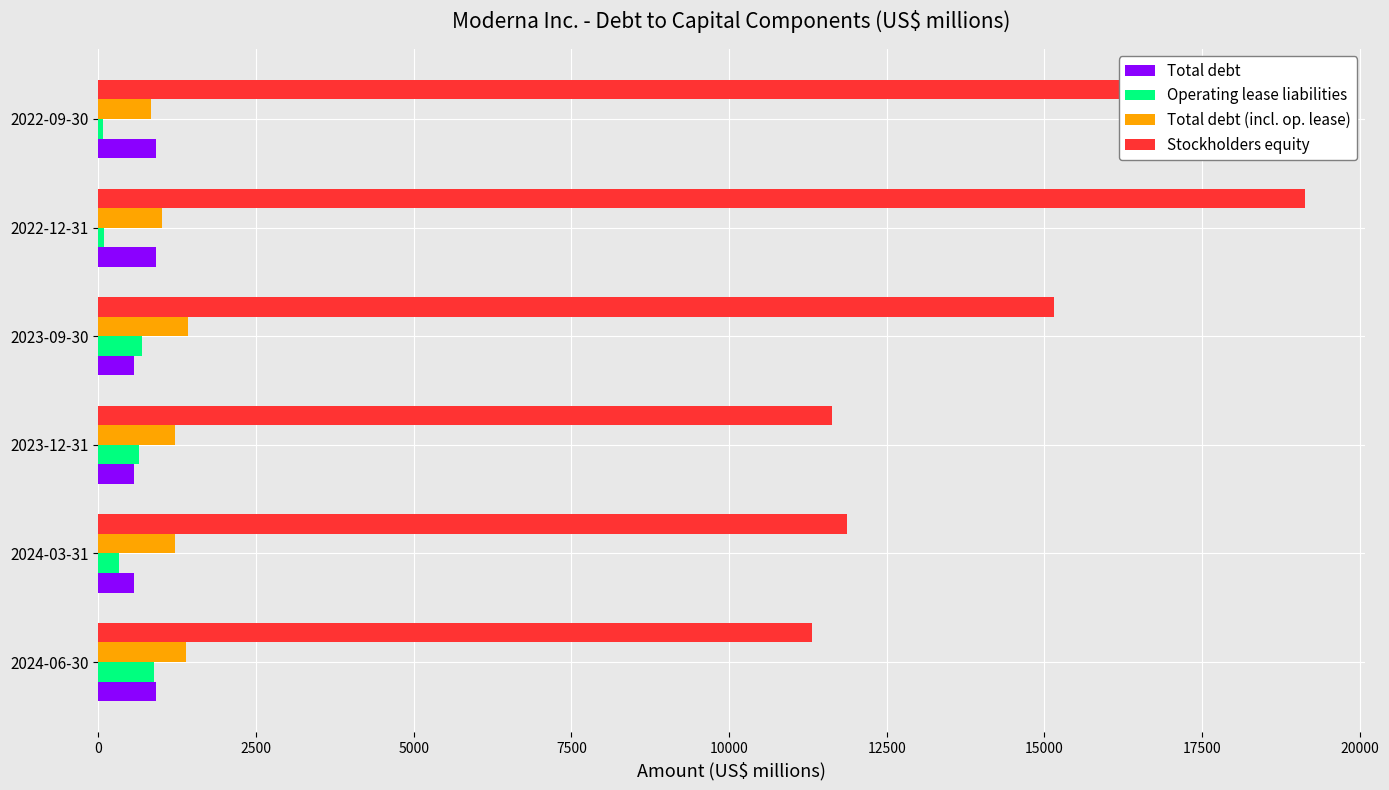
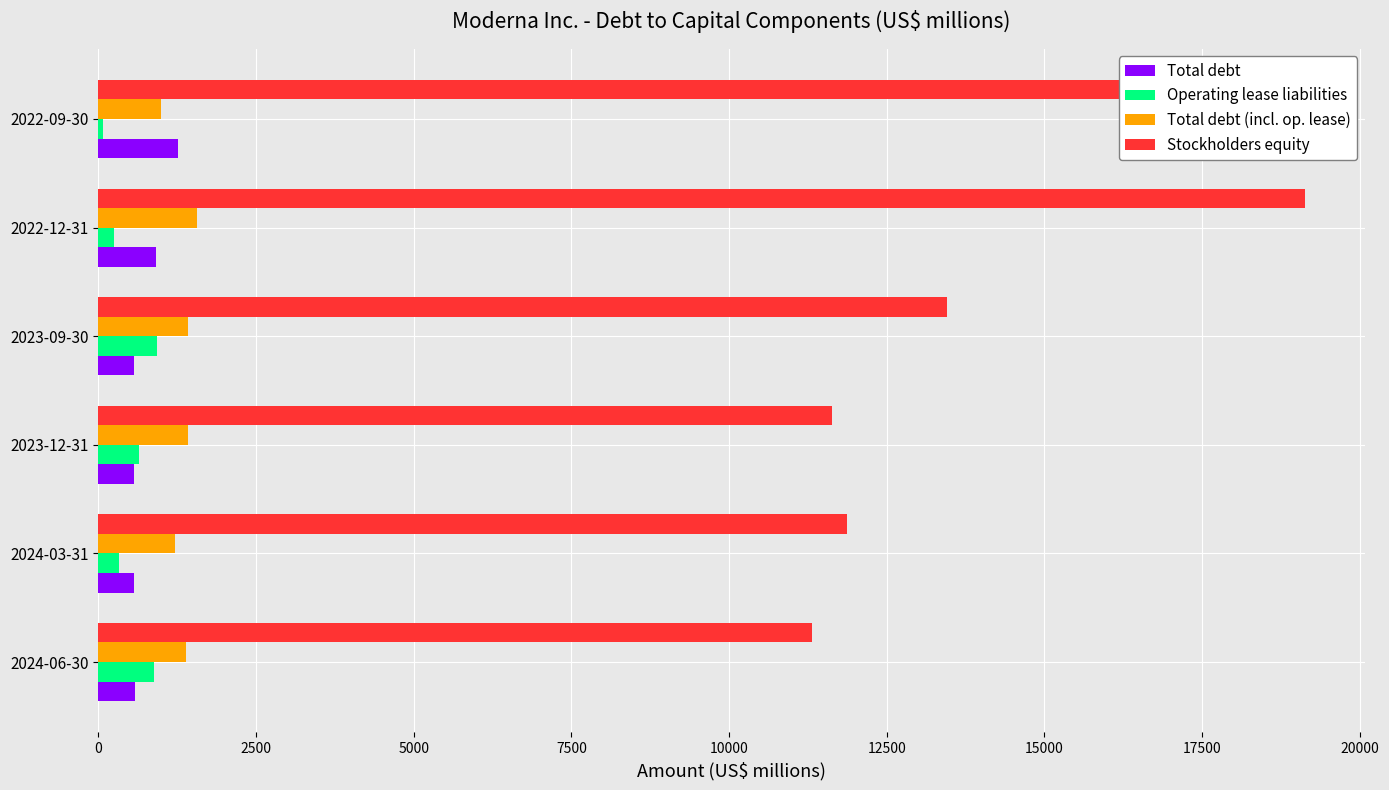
  {
    "Total debt": {
-     "2022-09-30": 900,
+     "2022-09-30": 1300,
      "2022-12-31": 900,
      "2023-09-30": 600,
      "2023-12-31": 600,
      "2024-03-31": 600,
-     "2024-06-30": 900
+     "2024-06-30": 600
    },
    "Operating lease liabilities": {
      "2022-09-30": 100,
-     "2022-12-31": 100,
-     "2023-09-30": 700,
+     "2022-12-31": 200,
+     "2023-09-30": 900,
      "2023-12-31": 600,
      "2024-03-31": 300,
      "2024-06-30": 900
    },
    "Total debt (incl. op. lease)": {
-     "2022-09-30": 800,
-     "2022-12-31": 1000,
+     "2022-09-30": 1000,
+     "2022-12-31": 1600,
      "2023-09-30": 1400,
-     "2023-12-31": 1200,
+     "2023-12-31": 1400,
      "2024-03-31": 1200,
      "2024-06-30": 1400
    },
    "Stockholders equity": {
      "2022-12-31": 19100,
-     "2023-09-30": 15100,
+     "2023-09-30": 13500,
      "2023-12-31": 11600,
      "2024-03-31": 11900,
      "2024-06-30": 11300
    }
  }
